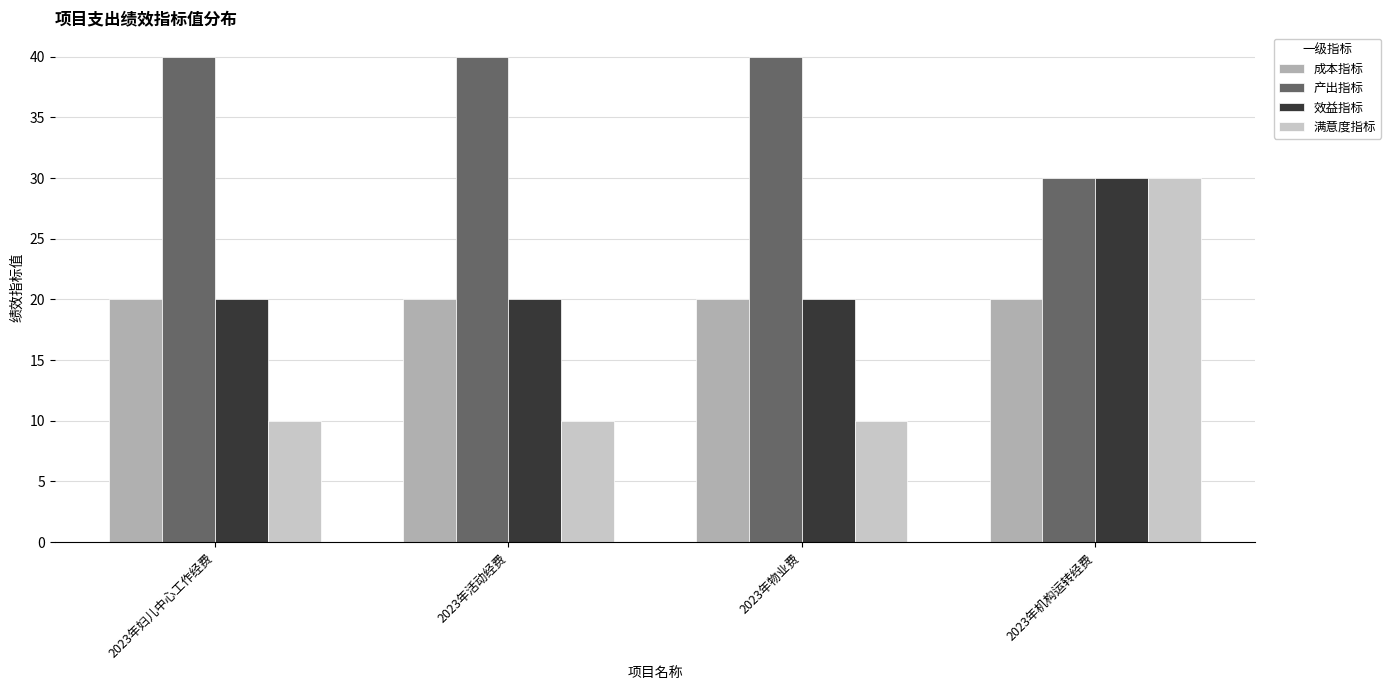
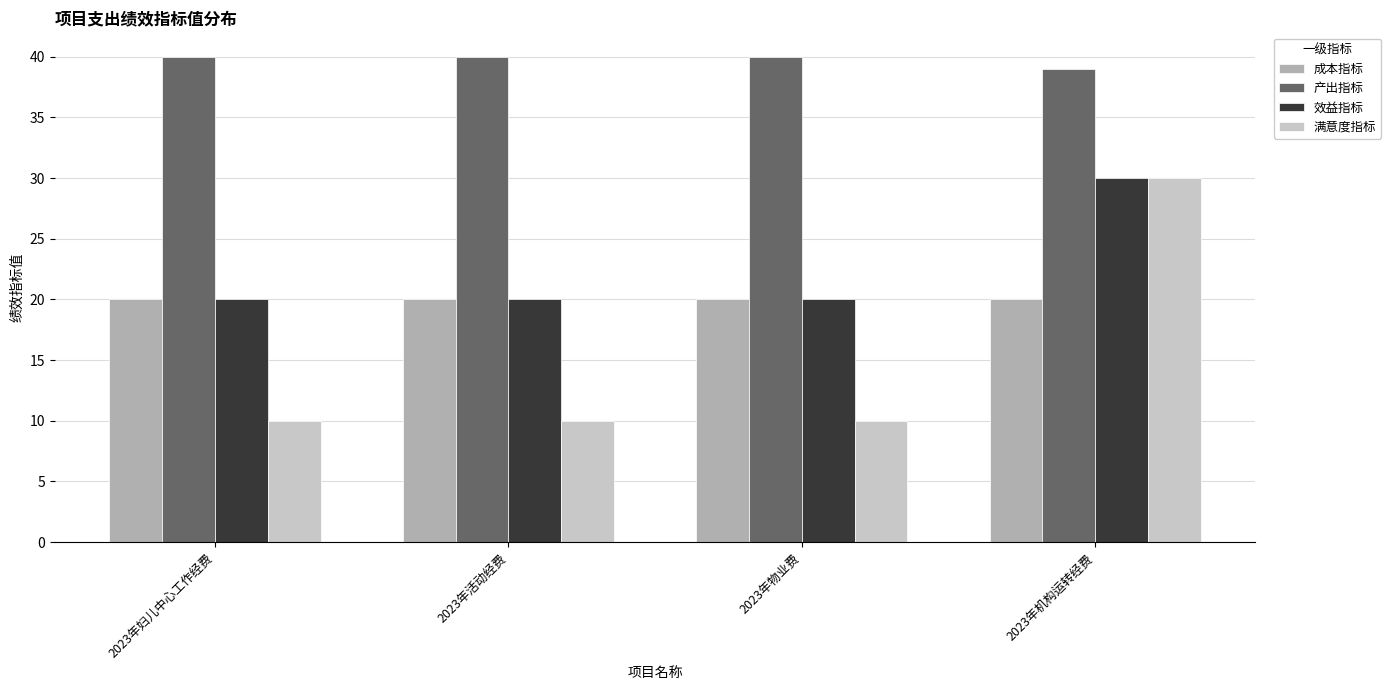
  {
    "产出指标": {
      "2023年妇儿中心工作经费": 40,
      "2023年活动经费": 40,
      "2023年物业费": 40,
-     "2023年机构运转经费": 30
+     "2023年机构运转经费": 39
    },
    "效益指标": {
      "2023年妇儿中心工作经费": 20,
      "2023年活动经费": 20,
      "2023年物业费": 20,
      "2023年机构运转经费": 30
    }
  }
